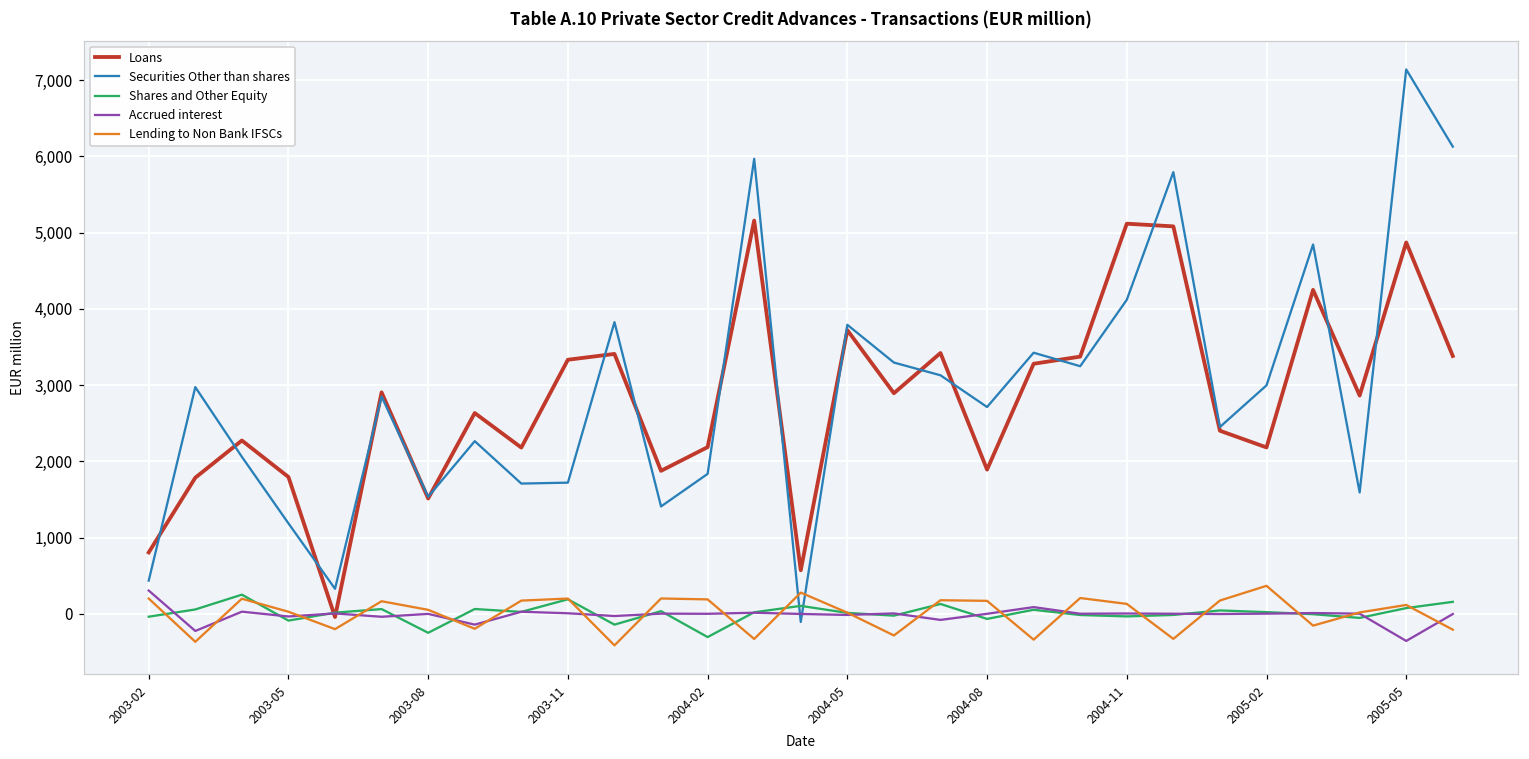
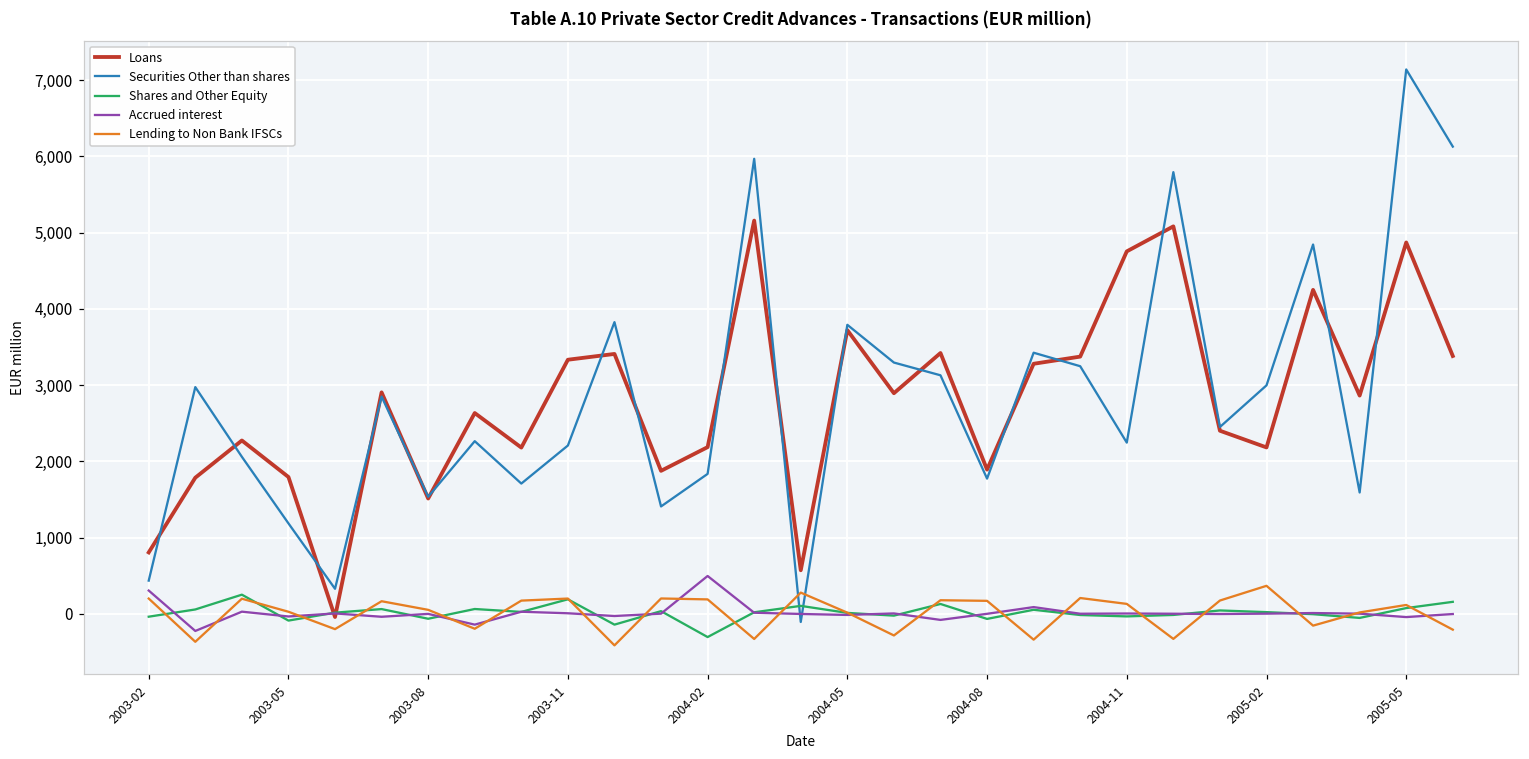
  {
    "Loans": {
      "2003-02": "800",
      "2003-05": "1,800",
      "2003-11": "3,300",
      "2004-02": "2,200",
      "2004-05": "3,700",
      "2004-08": "1,900",
-     "2004-11": "5,100",
+     "2004-11": "4,800",
      "2005-02": "2,200",
      "2005-05": "4,900"
    },
    "Securities Other than shares": {
      "2003-02": "400",
      "2003-05": "1,200",
-     "2003-11": "1,700",
+     "2003-11": "2,200",
      "2004-02": "1,800",
      "2004-05": "3,800",
-     "2004-08": "2,700",
-     "2004-11": "4,100",
+     "2004-08": "1,800",
+     "2004-11": "2,200",
      "2005-02": "3,000",
      "2005-05": "7,100"
    },
    "Shares and Other Equity": {
      "2003-02": "0",
      "2003-05": "-100",
-     "2003-08": "-200",
+     "2003-08": "-100",
      "2004-02": "-300",
      "2004-08": "-100",
      "2004-11": "0",
      "2005-05": "100"
    },
    "Accrued interest": {
      "2003-02": "300",
      "2003-05": "0",
      "2003-08": "0",
      "2003-11": "0",
-     "2004-02": "0",
+     "2004-02": "500",
      "2004-08": "0",
      "2004-11": "0",
-     "2005-05": "-400"
+     "2005-05": "0"
    },
    "Lending to Non Bank IFSCs": {
      "2003-02": "200",
      "2003-05": "0",
      "2003-08": "100",
      "2004-02": "200",
      "2004-08": "200",
      "2004-11": "100",
      "2005-02": "400",
      "2005-05": "100"
    }
  }
